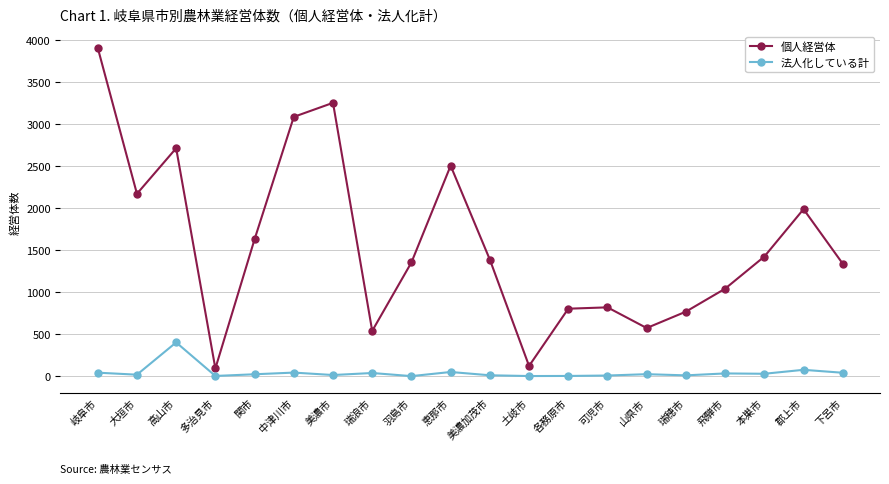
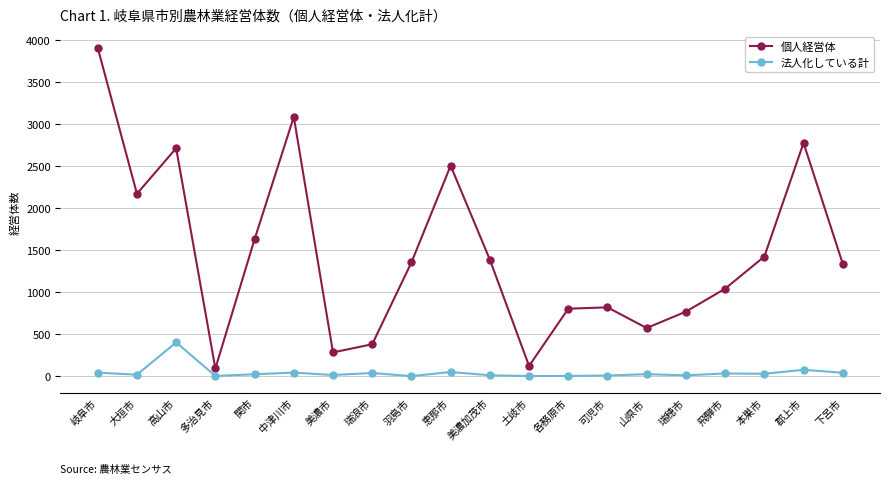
  {
    "個人経営体": {
      "岐阜市": 3900,
      "大垣市": 2200,
      "高山市": 2700,
      "多治見市": 100,
      "関市": 1600,
      "中津川市": 3100,
-     "美濃市": 3300,
-     "瑞浪市": 500,
+     "美濃市": 300,
+     "瑞浪市": 400,
      "羽島市": 1400,
      "恵那市": 2500,
      "美濃加茂市": 1400,
      "土岐市": 100,
      "各務原市": 800,
      "可児市": 800,
      "山県市": 600,
      "瑞穂市": 800,
      "飛騨市": 1000,
      "本巣市": 1400,
-     "郡上市": 2000,
+     "郡上市": 2800,
      "下呂市": 1300
    },
    "法人化している計": {
      "岐阜市": 0,
      "大垣市": 0,
      "高山市": 400,
      "多治見市": 0,
      "関市": 0,
      "中津川市": 0,
      "美濃市": 0,
      "瑞浪市": 0,
      "羽島市": 0,
      "恵那市": 100,
      "美濃加茂市": 0,
      "土岐市": 0,
      "各務原市": 0,
      "可児市": 0,
      "山県市": 0,
      "瑞穂市": 0,
      "飛騨市": 0,
      "本巣市": 0,
      "郡上市": 100,
      "下呂市": 0
    }
  }
